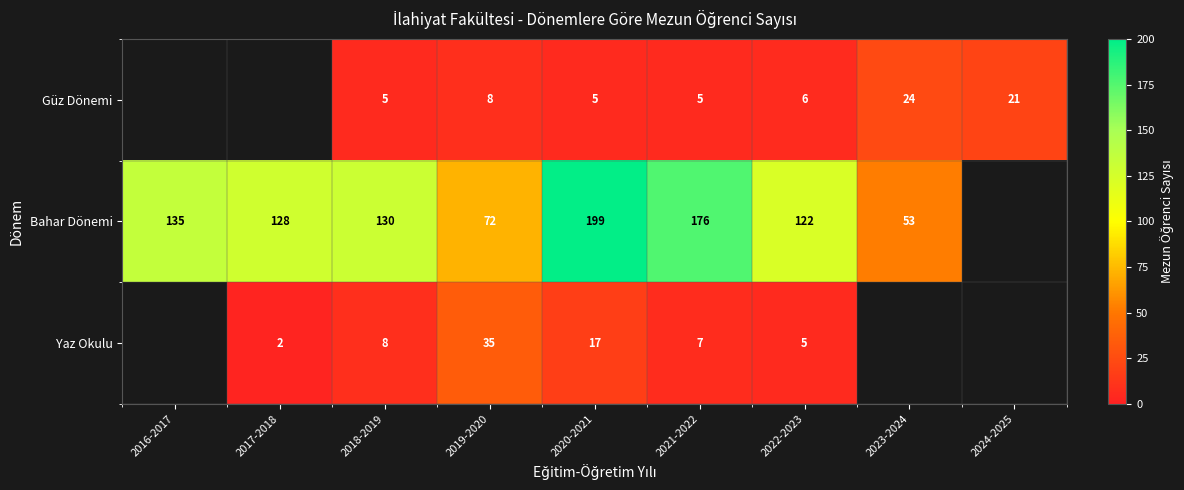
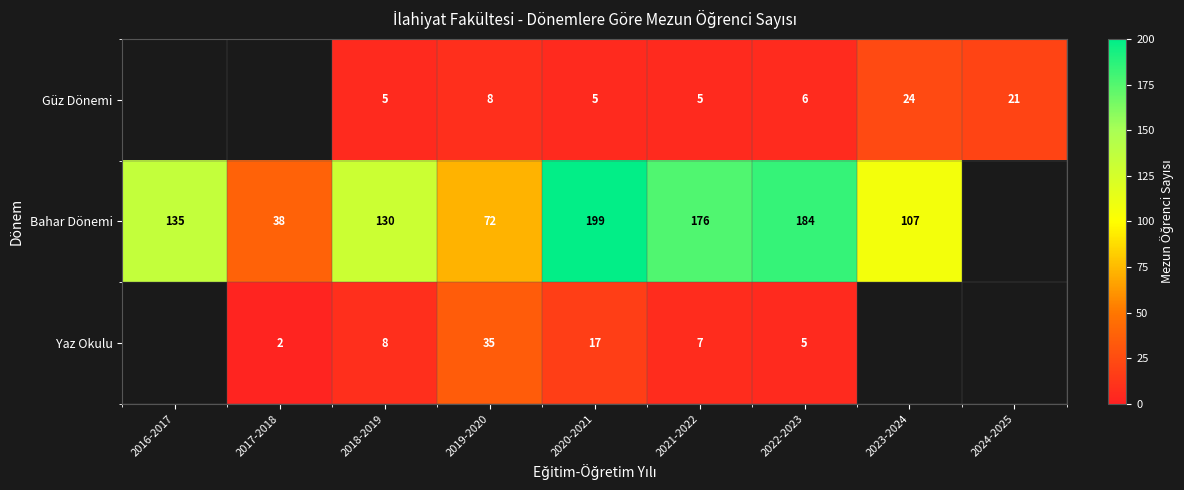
  {
    "Güz Dönemi": {
      "2018-2019": 5,
      "2019-2020": 8,
      "2020-2021": 5,
      "2021-2022": 5,
      "2022-2023": 6,
      "2023-2024": 24,
      "2024-2025": 21
    },
    "Bahar Dönemi": {
      "2016-2017": 135,
-     "2017-2018": 128,
+     "2017-2018": 38,
      "2018-2019": 130,
      "2019-2020": 72,
      "2020-2021": 199,
      "2021-2022": 176,
-     "2022-2023": 122,
-     "2023-2024": 53
+     "2022-2023": 184,
+     "2023-2024": 107
    },
    "Yaz Okulu": {
      "2017-2018": 2,
      "2018-2019": 8,
      "2019-2020": 35,
      "2020-2021": 17,
      "2021-2022": 7,
      "2022-2023": 5
    }
  }
